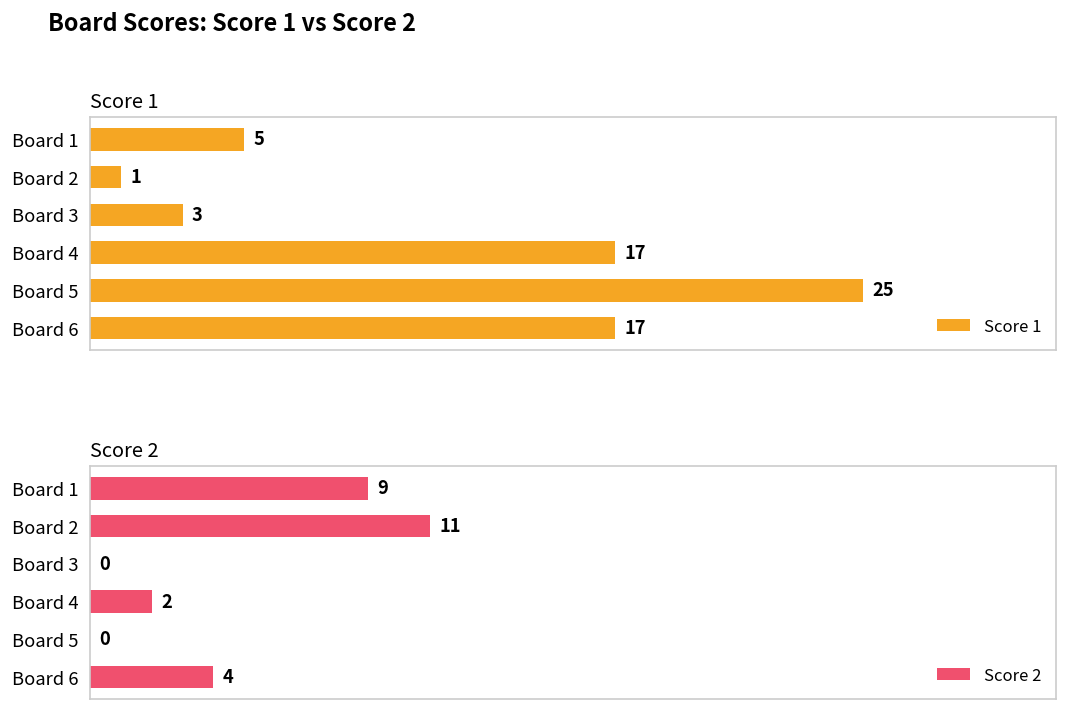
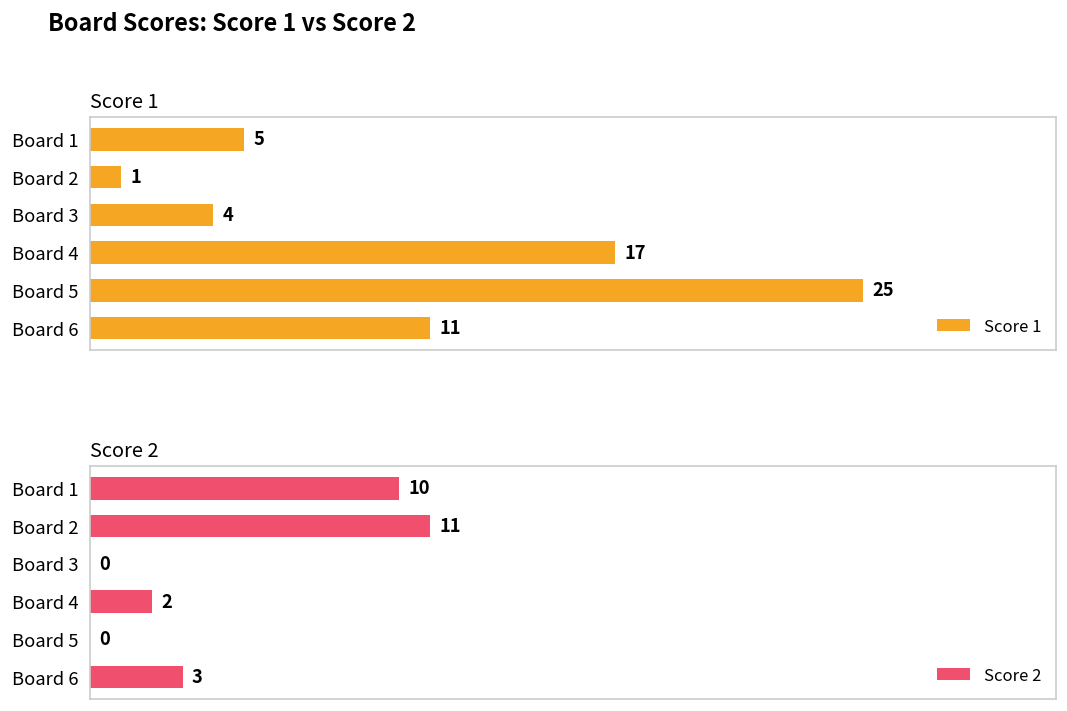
  {
    "Score 1": {
      "Board 1": 5,
      "Board 2": 1,
-     "Board 3": 3,
+     "Board 3": 4,
      "Board 4": 17,
      "Board 5": 25,
-     "Board 6": 17
+     "Board 6": 11
    },
    "Score 2": {
-     "Board 1": 9,
+     "Board 1": 10,
      "Board 2": 11,
      "Board 3": 0,
      "Board 4": 2,
      "Board 5": 0,
-     "Board 6": 4
+     "Board 6": 3
    }
  }
